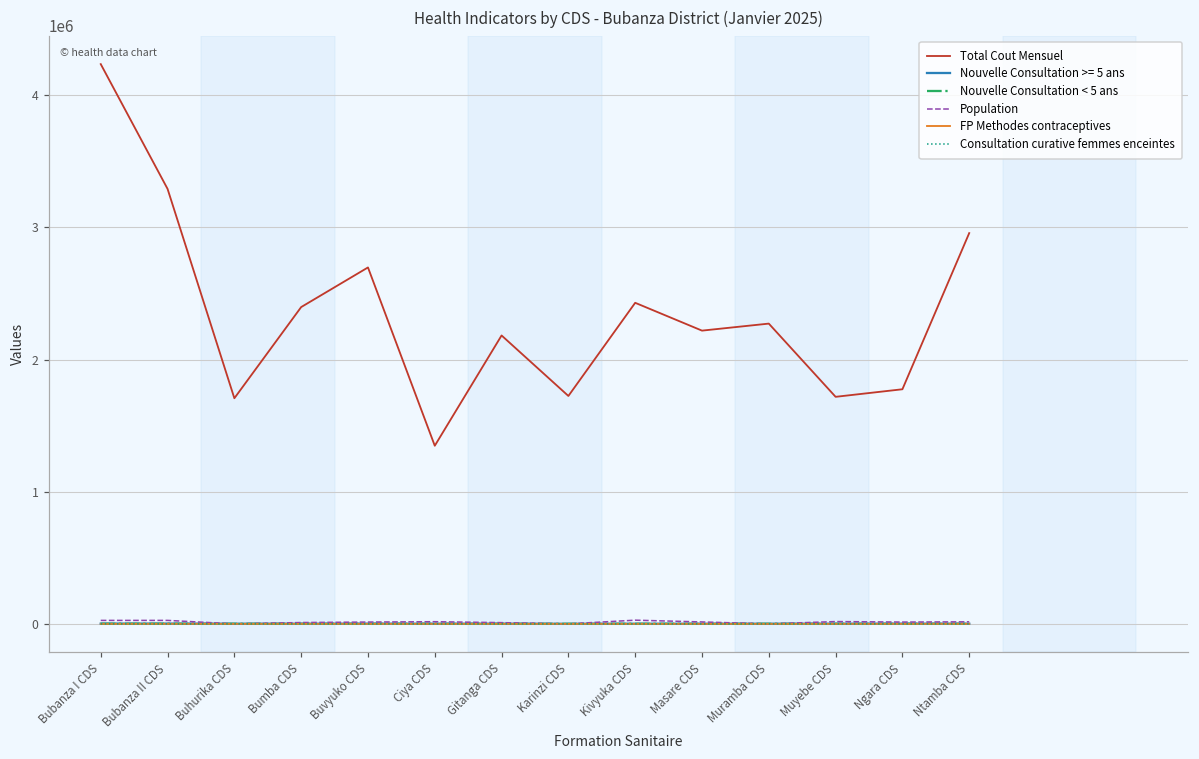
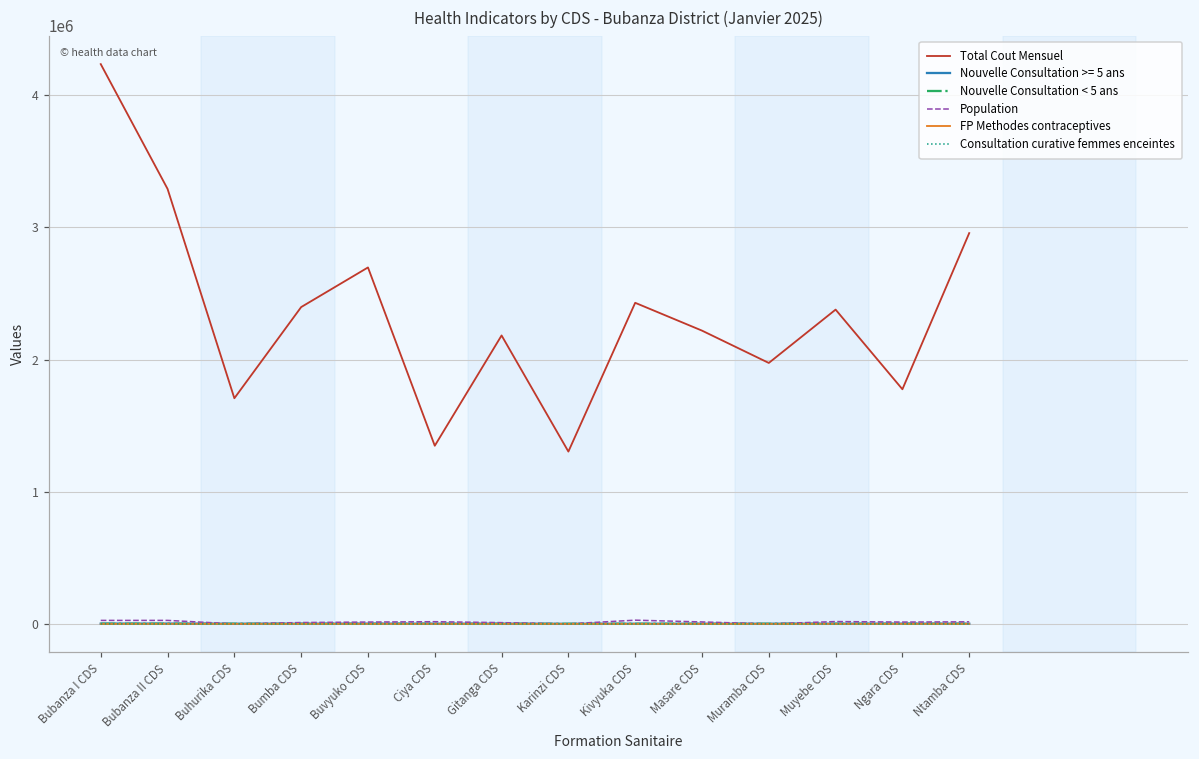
  {
    "Total Cout Mensuel": {
      "Bubanza I CDS": 4240000,
      "Bubanza II CDS": 3290000,
      "Buhurika CDS": 1710000,
      "Bumba CDS": 2400000,
      "Buvyuko CDS": 2700000,
      "Ciya CDS": 1350000,
      "Gitanga CDS": 2180000,
-     "Karinzi CDS": 1720000,
+     "Karinzi CDS": 1300000,
      "Kivyuka CDS": 2430000,
      "Masare CDS": 2220000,
-     "Muramba CDS": 2270000,
-     "Muyebe CDS": 1720000,
+     "Muramba CDS": 1970000,
+     "Muyebe CDS": 2380000,
      "Ngara CDS": 1780000,
      "Ntamba CDS": 2960000
    },
    "Consultation curative femmes enceintes": {
      "Bubanza I CDS": 0,
      "Bubanza II CDS": 0,
      "Kivyuka CDS": 0
    },
    "Population": {
      "Bubanza I CDS": 30000,
      "Bubanza II CDS": 30000,
      "Kivyuka CDS": 30000
    }
  }
